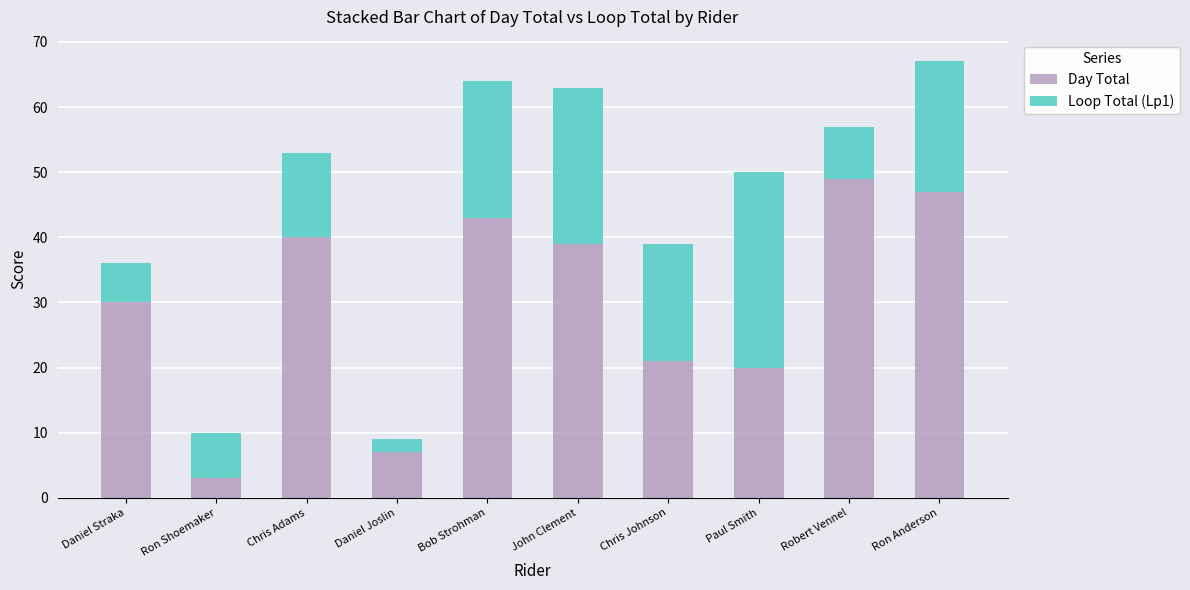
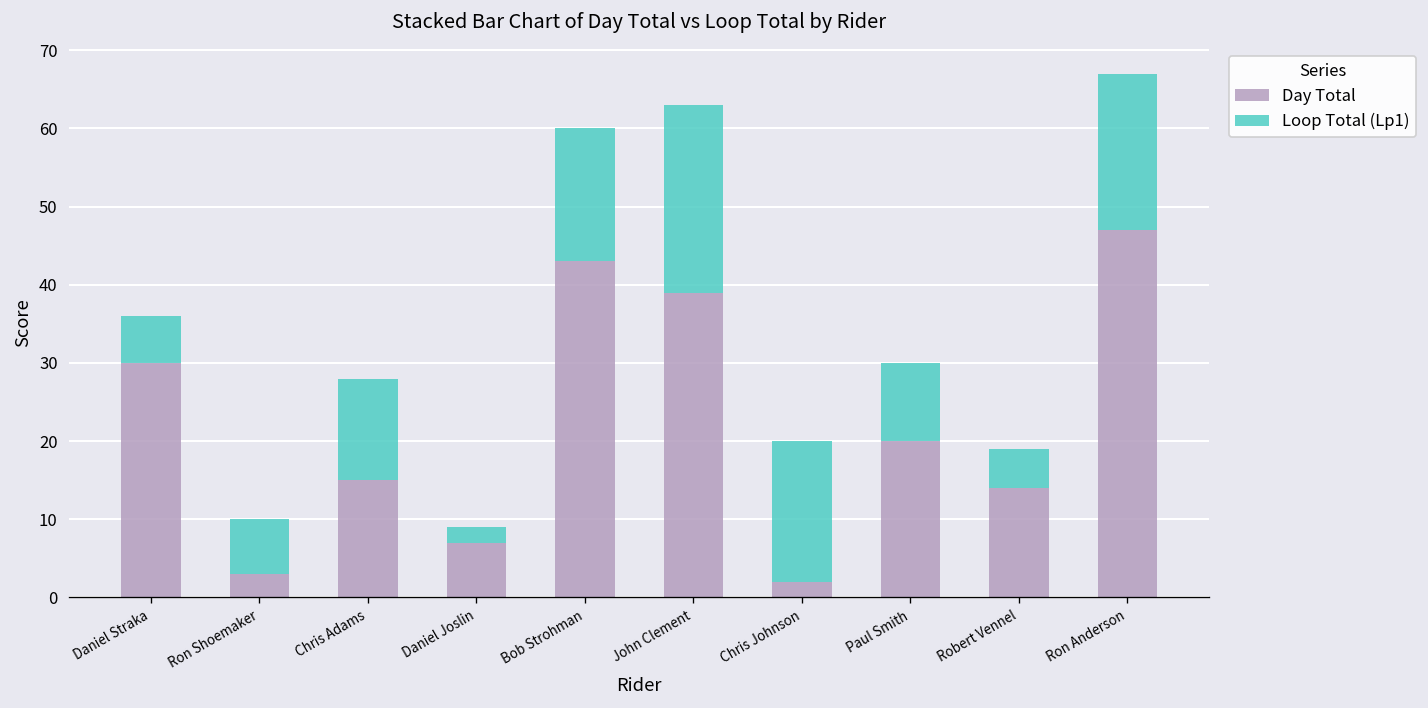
  {
    "Day Total": {
      "Daniel Straka": 30,
      "Ron Shoemaker": 3,
-     "Chris Adams": 40,
+     "Chris Adams": 15,
      "Daniel Joslin": 7,
      "Bob Strohman": 43,
      "John Clement": 39,
-     "Chris Johnson": 21,
+     "Chris Johnson": 2,
      "Paul Smith": 20,
-     "Robert Vennel": 49,
+     "Robert Vennel": 14,
      "Ron Anderson": 47
    },
    "Loop Total (Lp1)": {
      "Daniel Straka": 6,
      "Ron Shoemaker": 7,
      "Chris Adams": 13,
      "Daniel Joslin": 2,
-     "Bob Strohman": 21,
+     "Bob Strohman": 17,
      "John Clement": 24,
      "Chris Johnson": 18,
-     "Paul Smith": 30,
-     "Robert Vennel": 8,
+     "Paul Smith": 10,
+     "Robert Vennel": 5,
      "Ron Anderson": 20
    }
  }
